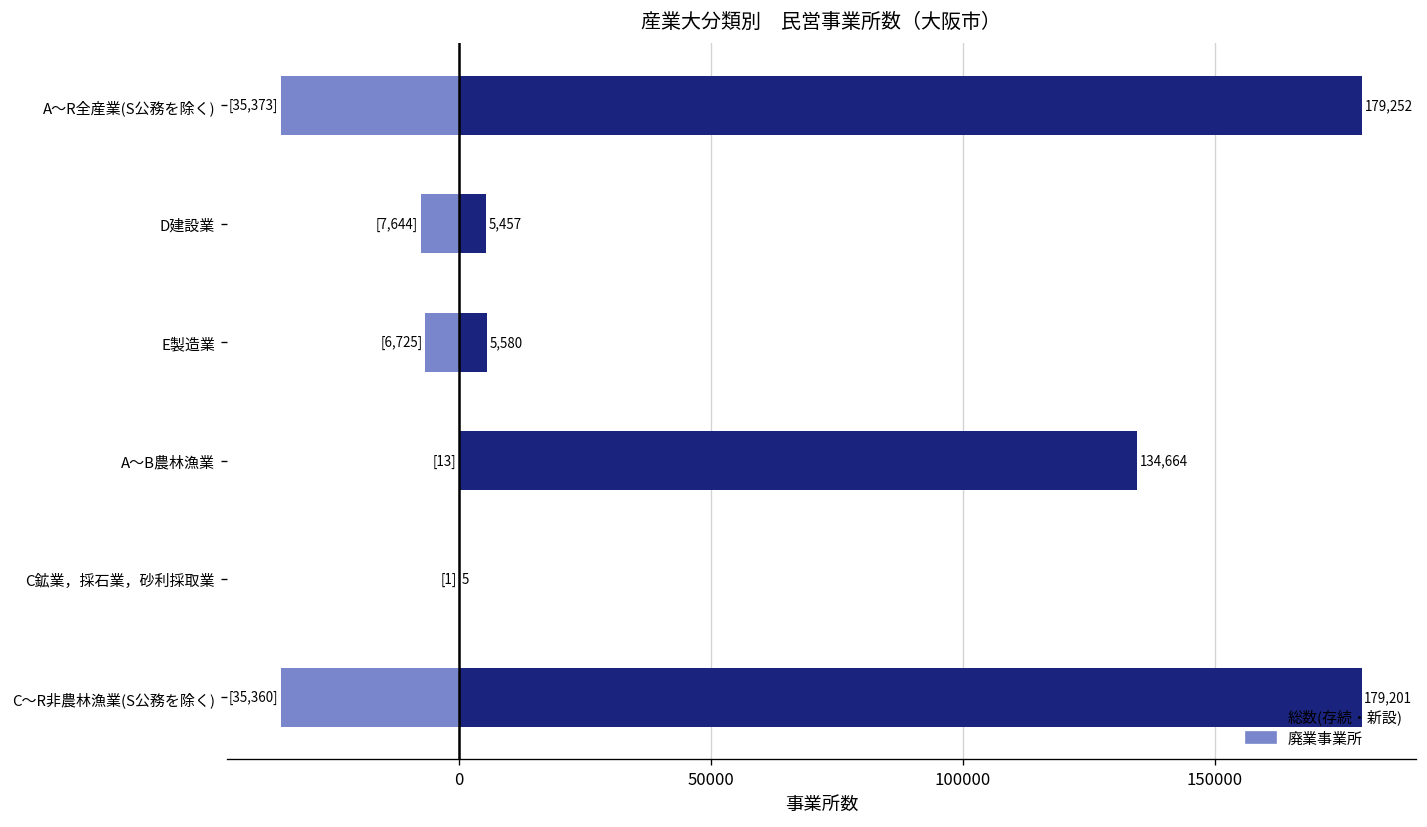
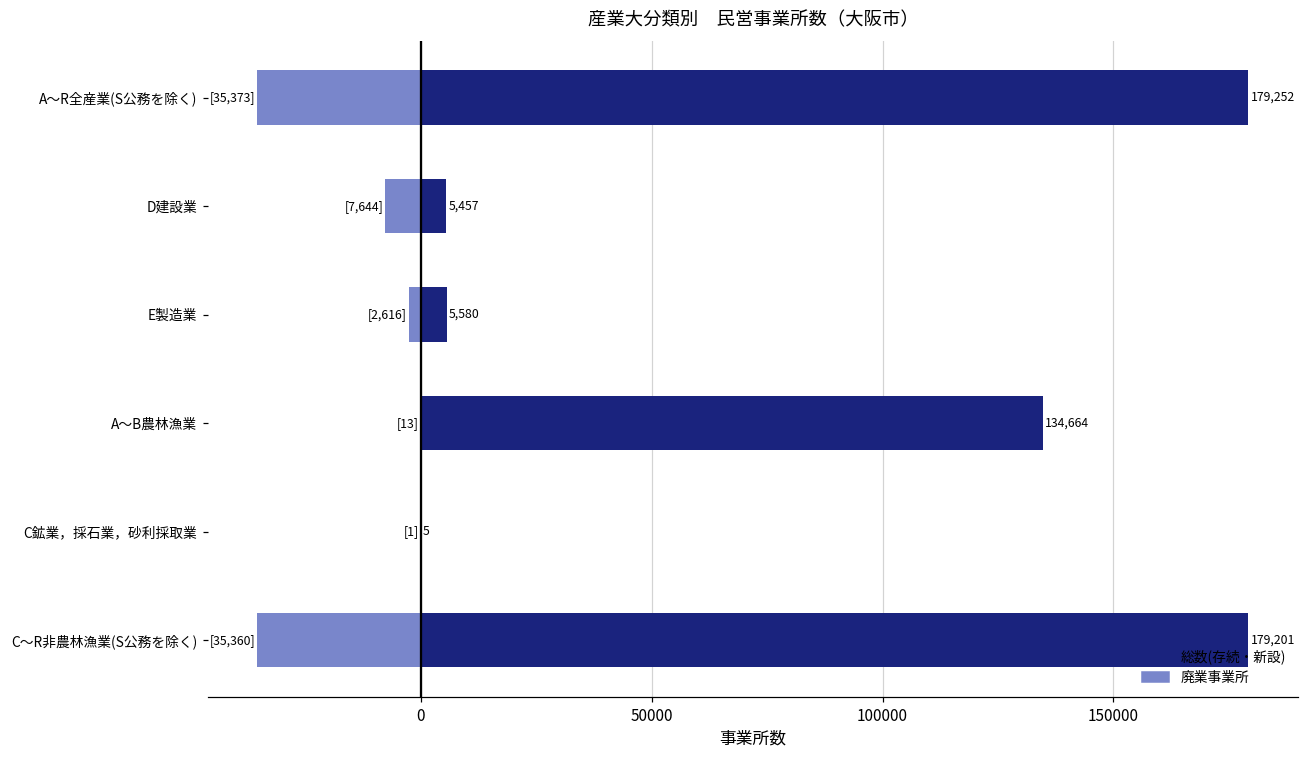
  {
    "総数(存続・新設)": {
      "A～R全産業(S公務を除く)": "179,252",
      "D建設業": "5,457",
      "E製造業": "5,580",
      "A～B農林漁業": "134,664",
      "C鉱業，採石業，砂利採取業": "5",
      "C～R非農林漁業(S公務を除く)": "179,201"
    },
    "廃業事業所": {
-     "E製造業": "6,725]"
+     "E製造業": "2,616]"
    }
  }
